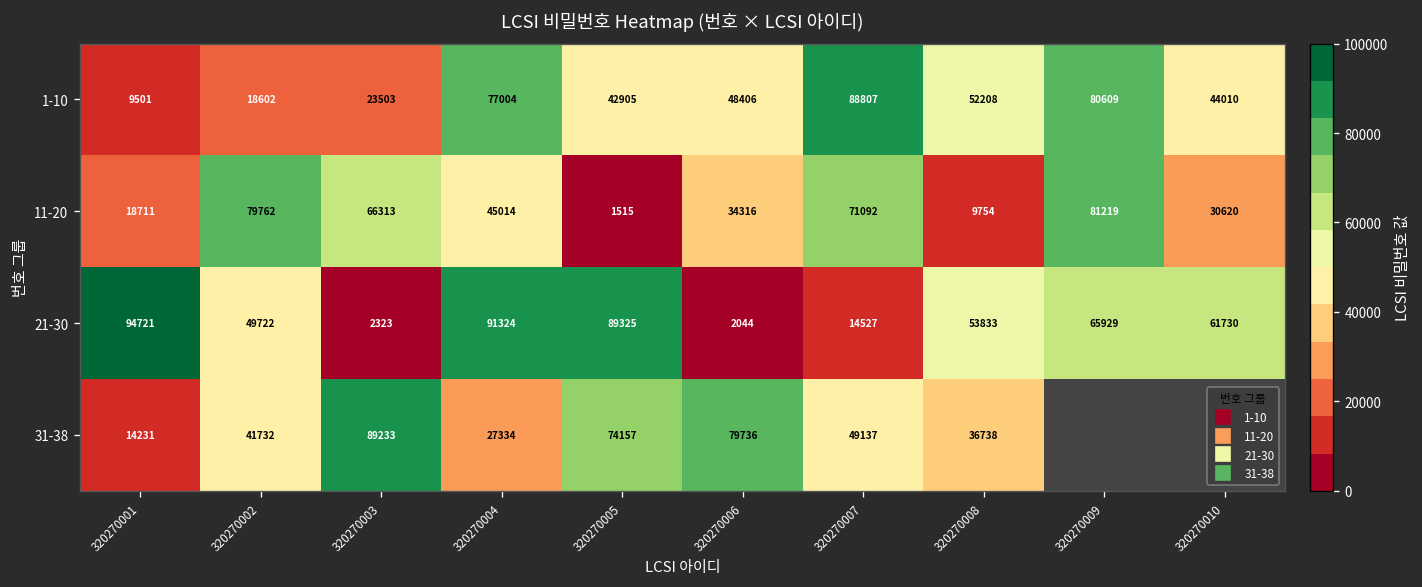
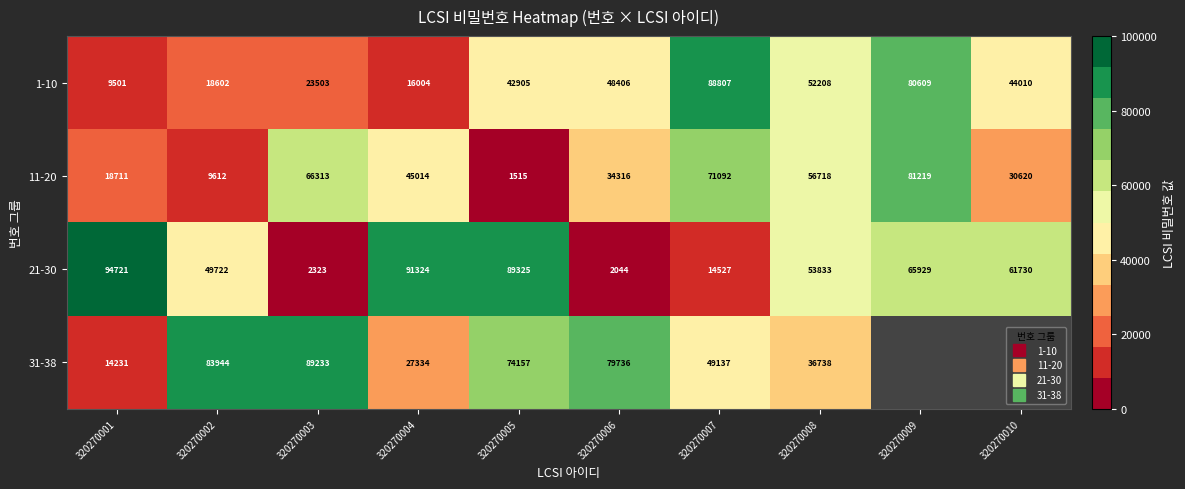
  {
    "1-10": {
      "320270001": 9501,
      "320270002": 18602,
      "320270003": 23503,
-     "320270004": 77004,
+     "320270004": 16004,
      "320270005": 42905,
      "320270006": 48406,
      "320270007": 88807,
      "320270008": 52208,
      "320270009": 80609,
      "320270010": 44010
    },
    "11-20": {
      "320270001": 18711,
-     "320270002": 79762,
+     "320270002": 9612,
      "320270003": 66313,
      "320270004": 45014,
      "320270005": 1515,
      "320270006": 34316,
      "320270007": 71092,
-     "320270008": 9754,
+     "320270008": 56718,
      "320270009": 81219,
      "320270010": 30620
    },
    "21-30": {
      "320270001": 94721,
      "320270002": 49722,
      "320270003": 2323,
      "320270004": 91324,
      "320270005": 89325,
      "320270006": 2044,
      "320270007": 14527,
      "320270008": 53833,
      "320270009": 65929,
      "320270010": 61730
    },
    "31-38": {
      "320270001": 14231,
-     "320270002": 41732,
+     "320270002": 83944,
      "320270003": 89233,
      "320270004": 27334,
      "320270005": 74157,
      "320270006": 79736,
      "320270007": 49137,
      "320270008": 36738
    }
  }
